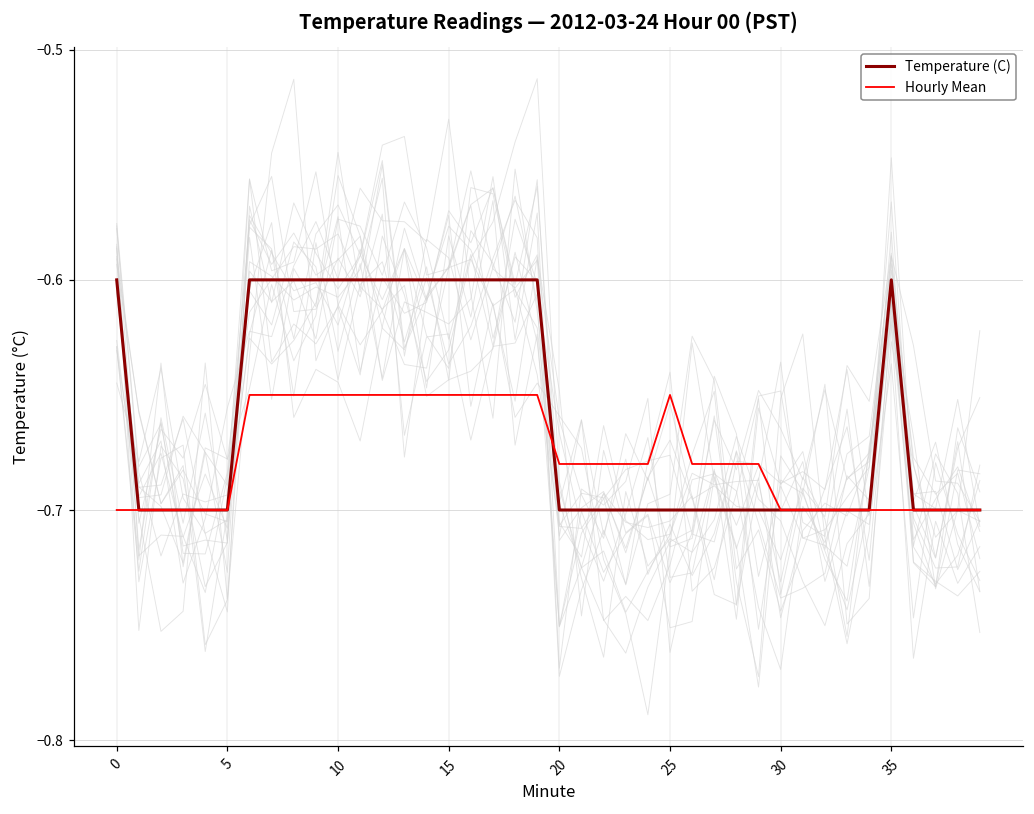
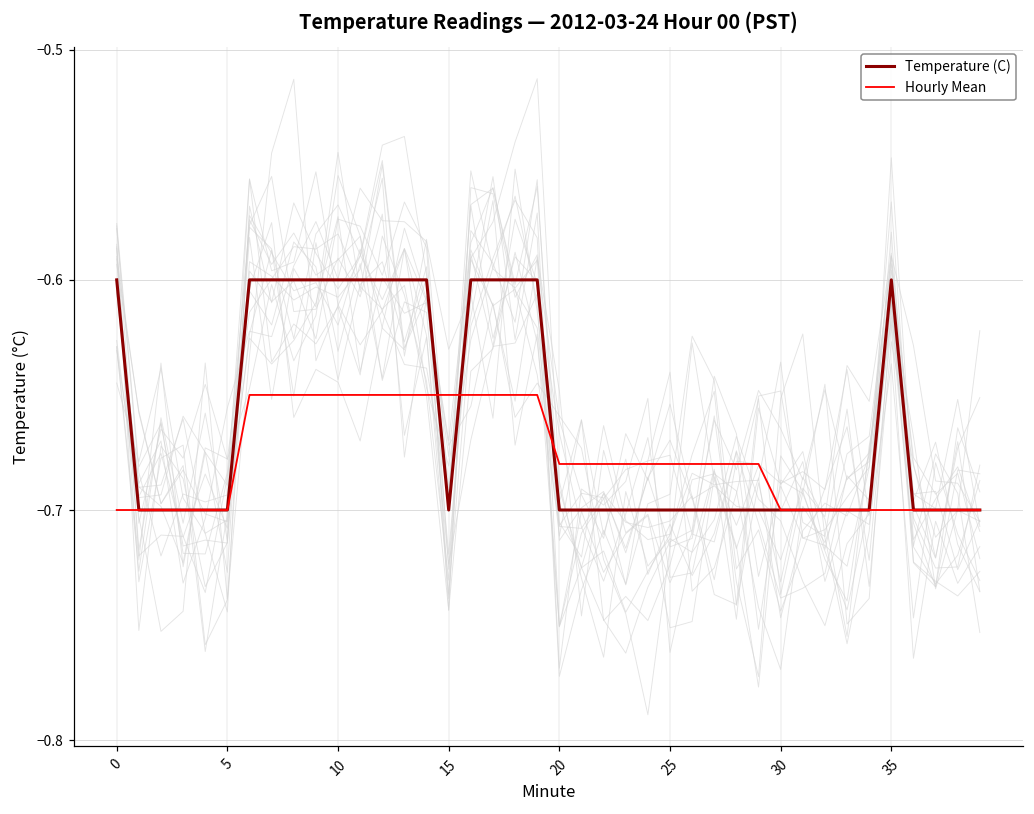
  {
    "Temperature (C)": {
      "0": -0.6,
-     "15": -0.6,
+     "15": -0.7,
      "20": -0.7,
      "25": -0.7,
      "35": -0.6
    },
    "Hourly Mean": {
      "0": -0.70,
      "10": -0.65,
      "15": -0.65,
      "20": -0.68,
-     "25": -0.65,
+     "25": -0.68,
      "35": -0.70
    }
  }
